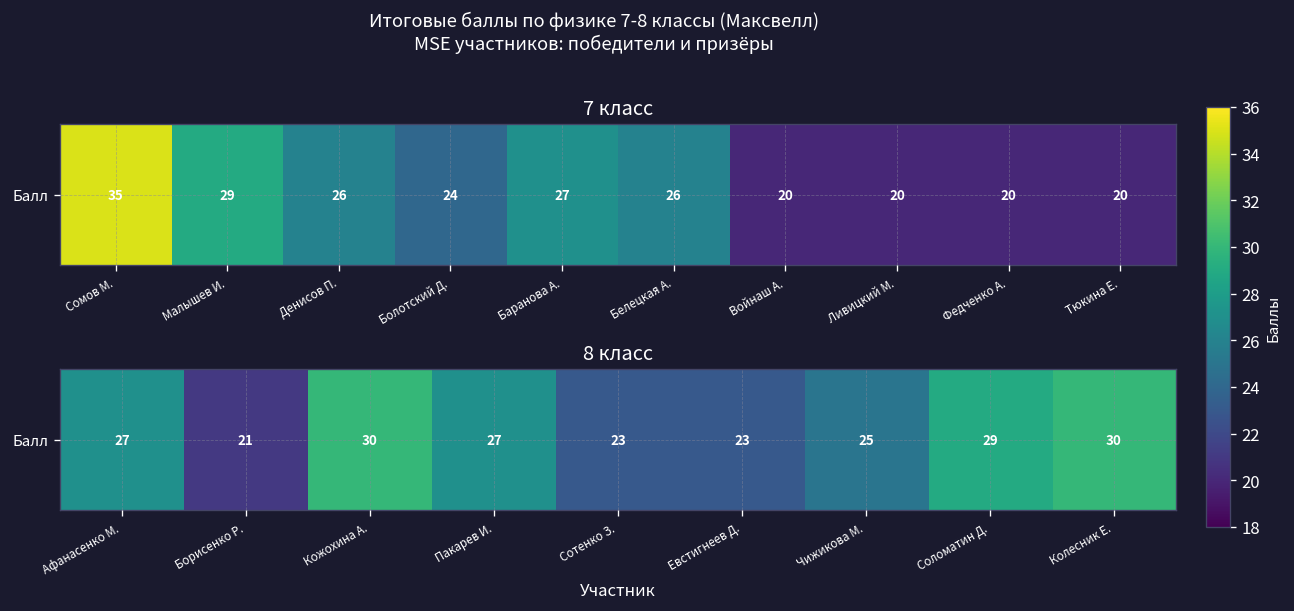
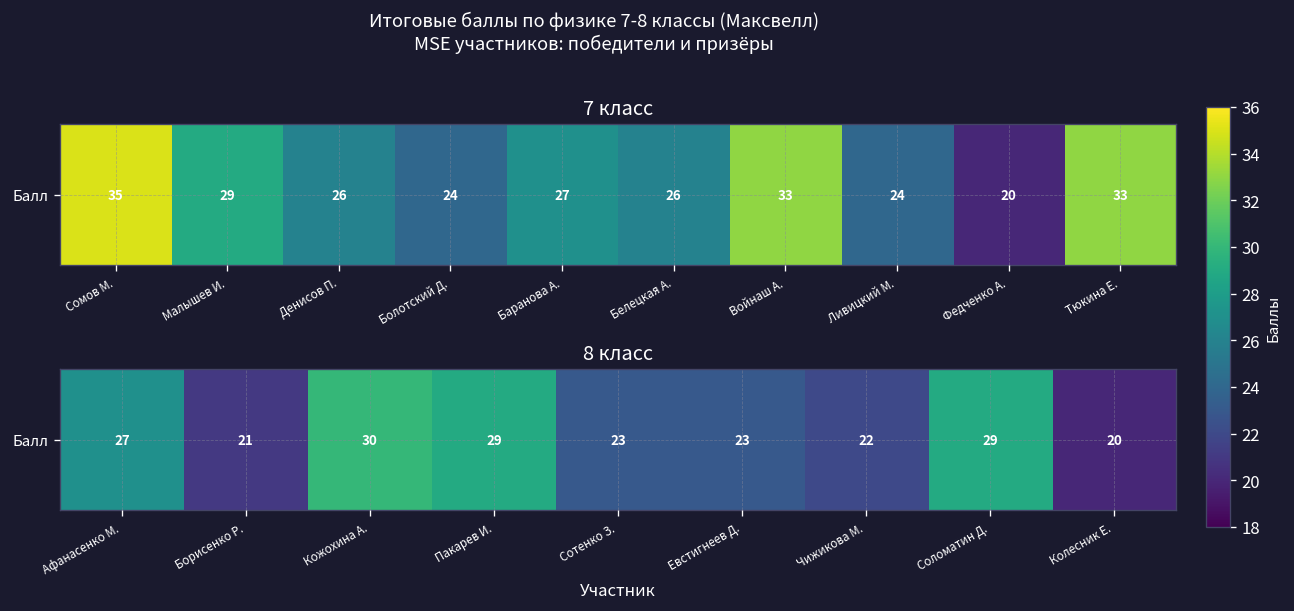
  {
    "7 класс": {
      "Балл": {
        "Сомов М.": 35,
        "Малышев И.": 29,
        "Денисов П.": 26,
        "Болотский Д.": 24,
        "Баранова А.": 27,
        "Белецкая А.": 26,
-       "Войнаш А.": 20,
-       "Ливицкий М.": 20,
+       "Войнаш А.": 33,
+       "Ливицкий М.": 24,
        "Федченко А.": 20,
-       "Тюкина Е.": 20
+       "Тюкина Е.": 33
      }
    },
    "8 класс": {
      "Балл": {
        "Афанасенко М.": 27,
        "Борисенко Р.": 21,
        "Кожохина А.": 30,
-       "Пакарев И.": 27,
+       "Пакарев И.": 29,
        "Сотенко З.": 23,
        "Евстигнеев Д.": 23,
-       "Чижикова М.": 25,
+       "Чижикова М.": 22,
        "Соломатин Д.": 29,
-       "Колесник Е.": 30
+       "Колесник Е.": 20
      }
    }
  }
